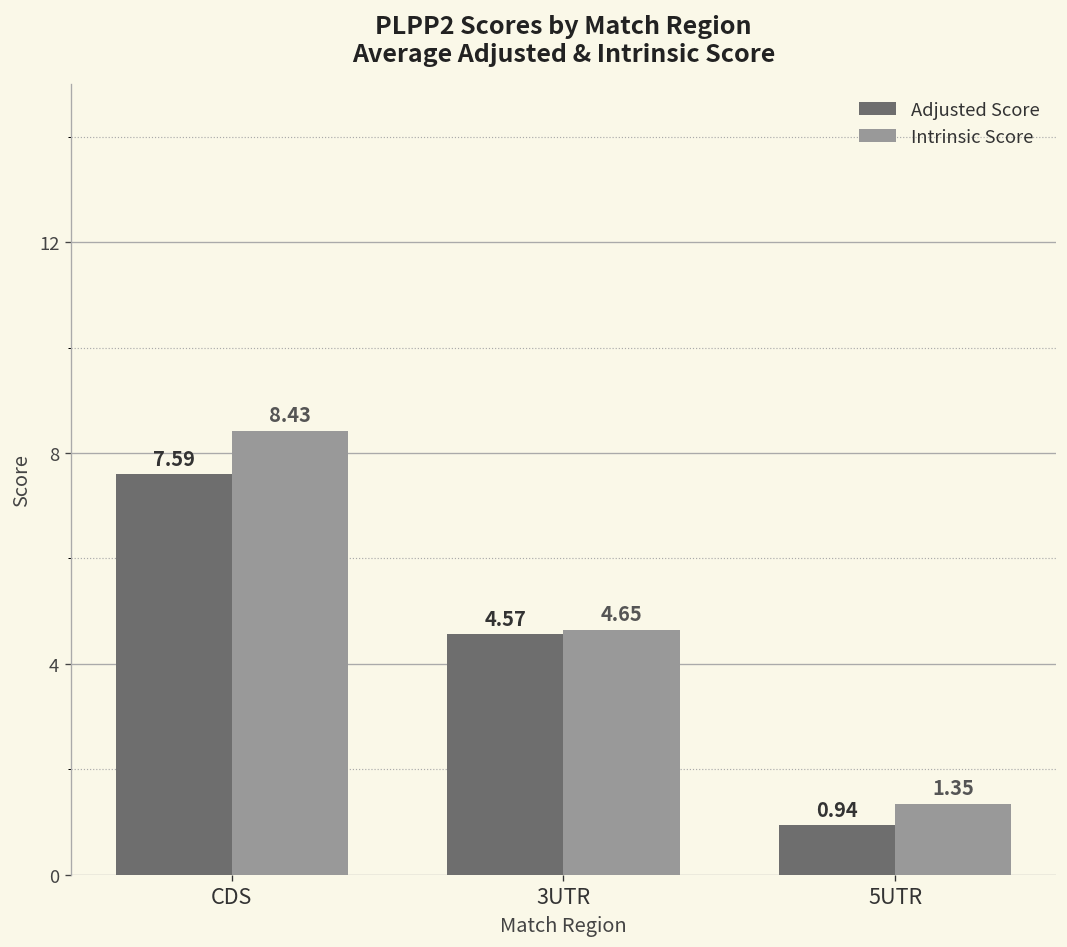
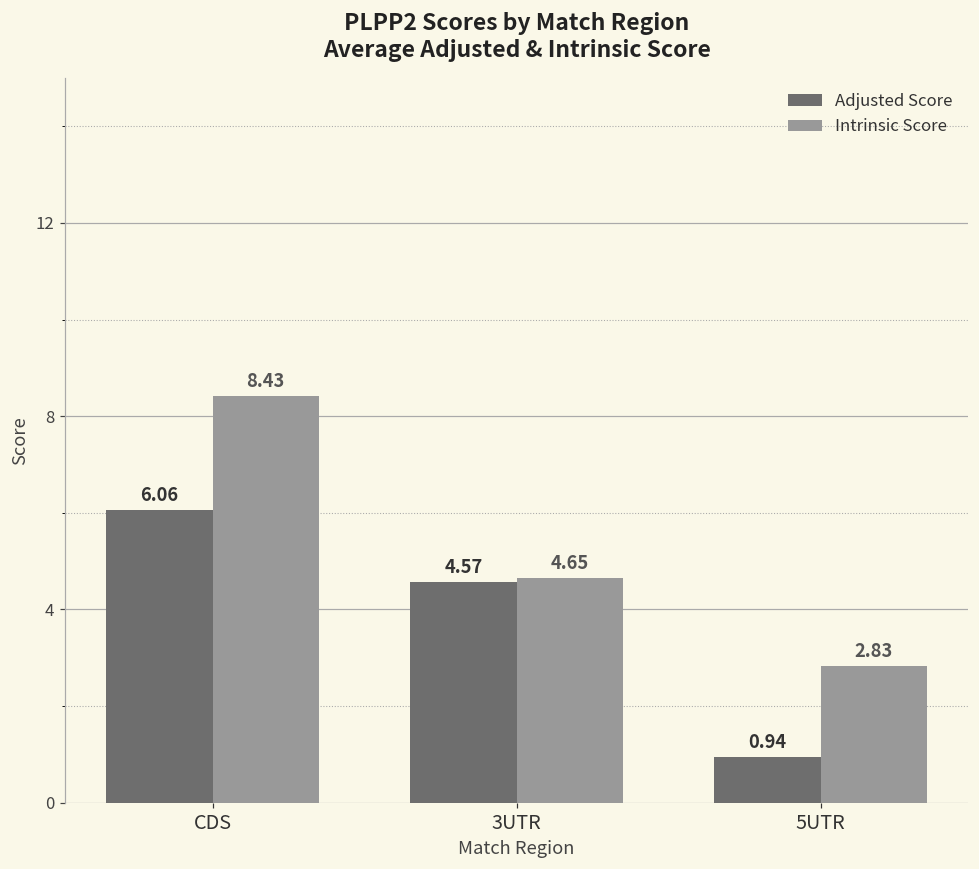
  {
    "Adjusted Score": {
-     "CDS": 7.59,
+     "CDS": 6.06,
      "3UTR": 4.57,
      "5UTR": 0.94
    },
    "Intrinsic Score": {
      "CDS": 8.43,
      "3UTR": 4.65,
-     "5UTR": 1.35
+     "5UTR": 2.83
    }
  }
